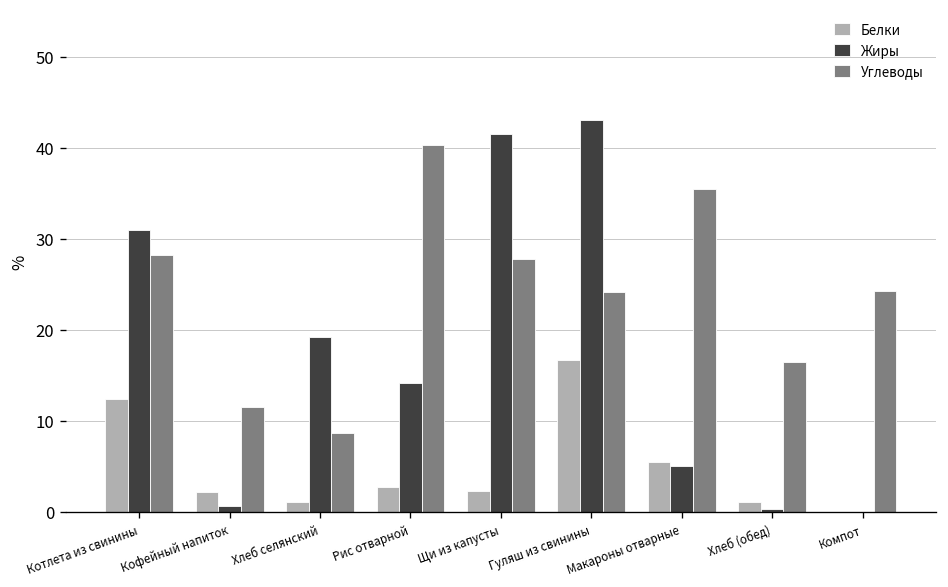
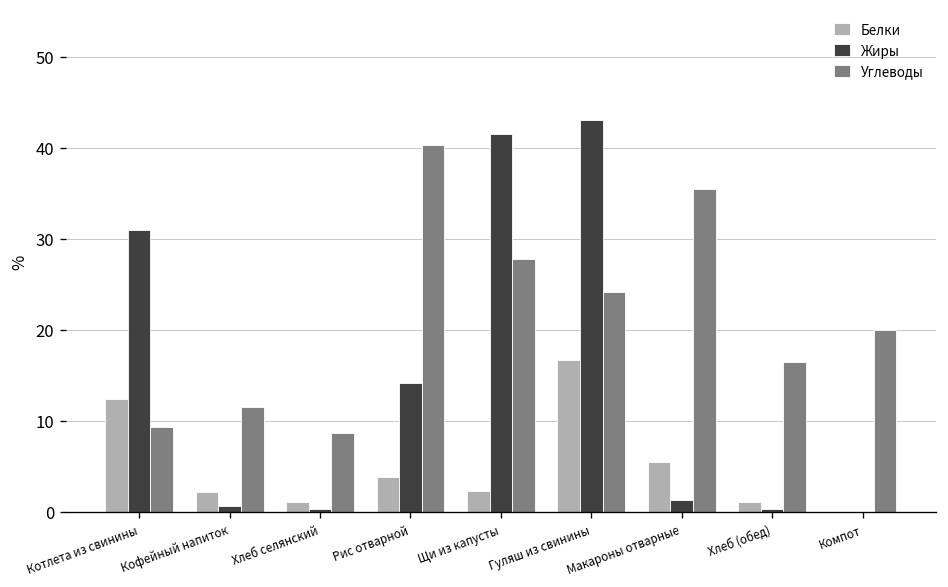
  {
    "Белки": {
      "Котлета из свинины": 12,
      "Кофейный напиток": 2,
      "Хлеб селянский": 1,
-     "Рис отварной": 3,
+     "Рис отварной": 4,
      "Щи из капусты": 2,
      "Гуляш из свинины": 17,
      "Макароны отварные": 5,
      "Хлеб (обед)": 1,
      "Компот": 0
    },
    "Жиры": {
      "Котлета из свинины": 31,
      "Кофейный напиток": 1,
-     "Хлеб селянский": 19,
+     "Хлеб селянский": 0,
      "Рис отварной": 14,
      "Щи из капусты": 42,
      "Гуляш из свинины": 43,
-     "Макароны отварные": 5,
+     "Макароны отварные": 1,
      "Хлеб (обед)": 0,
      "Компот": 0
    },
    "Углеводы": {
-     "Котлета из свинины": 28,
+     "Котлета из свинины": 9,
      "Кофейный напиток": 12,
      "Хлеб селянский": 9,
      "Рис отварной": 40,
      "Щи из капусты": 28,
      "Гуляш из свинины": 24,
      "Макароны отварные": 35,
      "Хлеб (обед)": 17,
-     "Компот": 24
+     "Компот": 20
    }
  }
